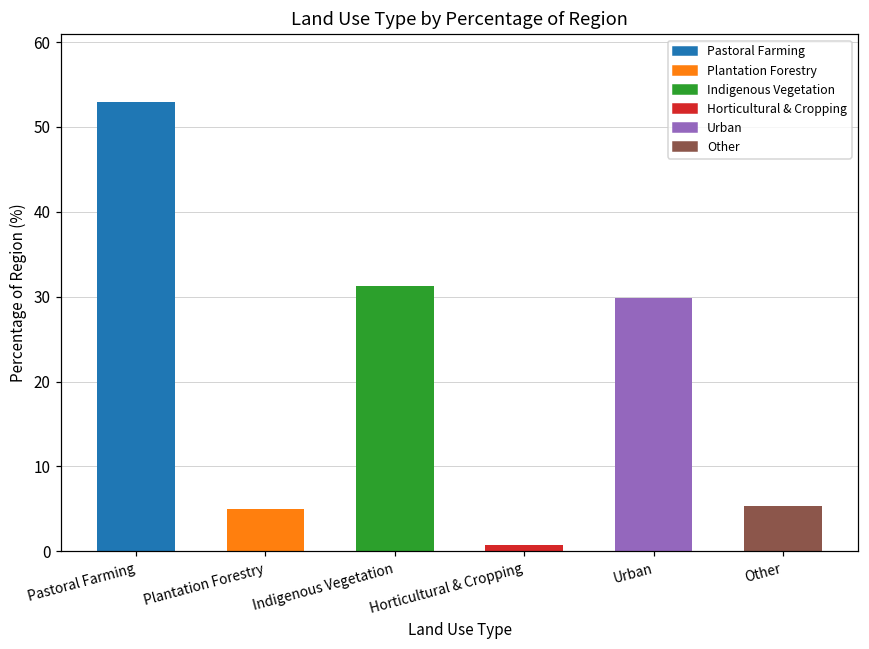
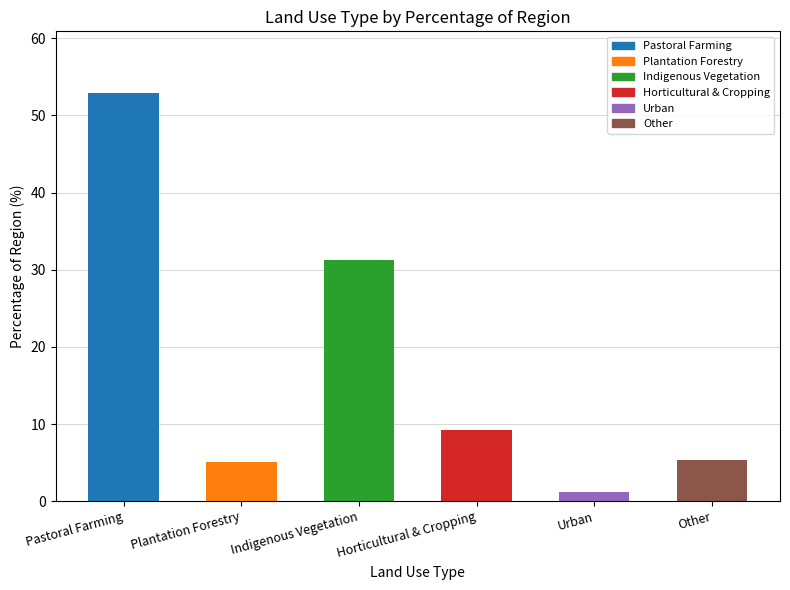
  {
    "Pastoral Farming": 53,
    "Plantation Forestry": 5,
    "Indigenous Vegetation": 31,
-   "Horticultural & Cropping": 1,
-   "Urban": 30,
+   "Horticultural & Cropping": 9,
+   "Urban": 1,
    "Other": 5
  }
